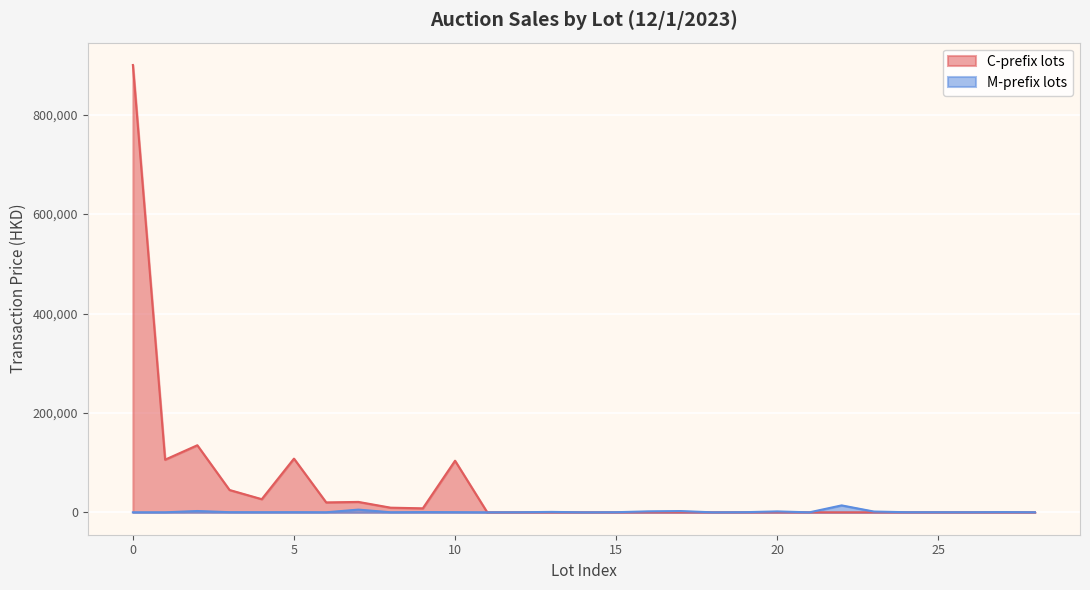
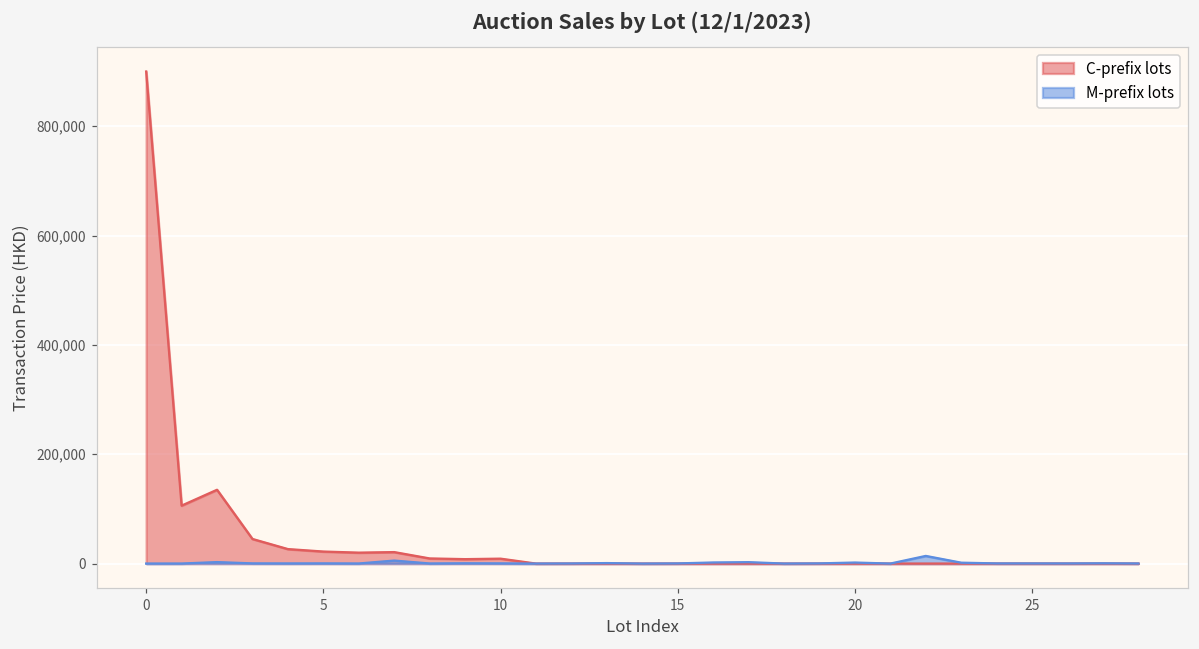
  {
    "C-prefix lots": {
      "0": "900,000",
-     "5": "110,000",
-     "10": "100,000"
+     "5": "20,000",
+     "10": "10,000"
    },
    "M-prefix lots": {
      "0": "0",
      "5": "0",
      "10": "0"
    }
  }
